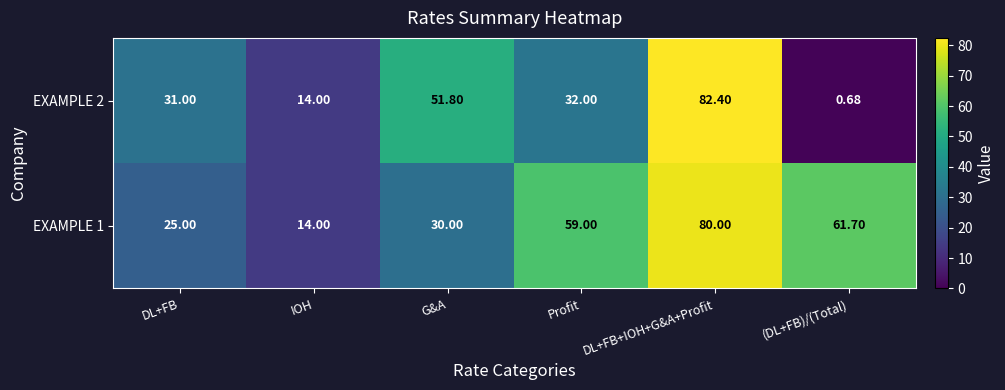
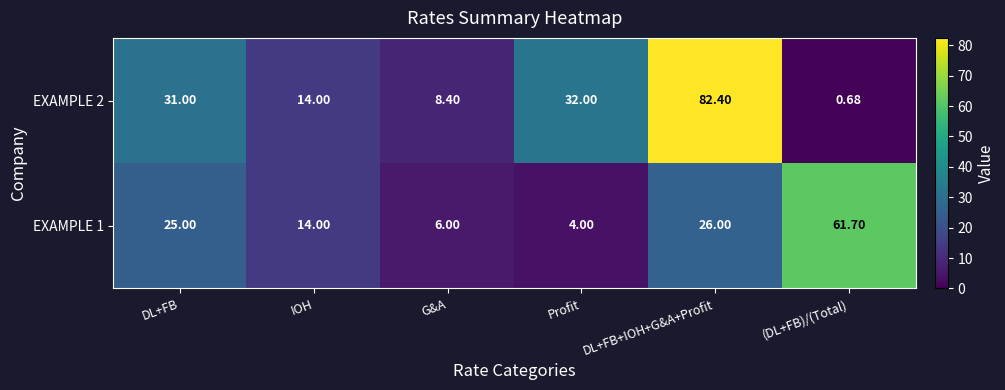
  {
    "EXAMPLE 2": {
      "DL+FB": 31.00,
      "IOH": 14.00,
-     "G&A": 51.80,
+     "G&A": 8.40,
      "Profit": 32.00,
      "DL+FB+IOH+G&A+Profit": 82.40,
      "(DL+FB)/(Total)": 0.68
    },
    "EXAMPLE 1": {
      "DL+FB": 25.00,
      "IOH": 14.00,
-     "G&A": 30.00,
-     "Profit": 59.00,
-     "DL+FB+IOH+G&A+Profit": 80.00,
+     "G&A": 6.00,
+     "Profit": 4.00,
+     "DL+FB+IOH+G&A+Profit": 26.00,
      "(DL+FB)/(Total)": 61.70
    }
  }
